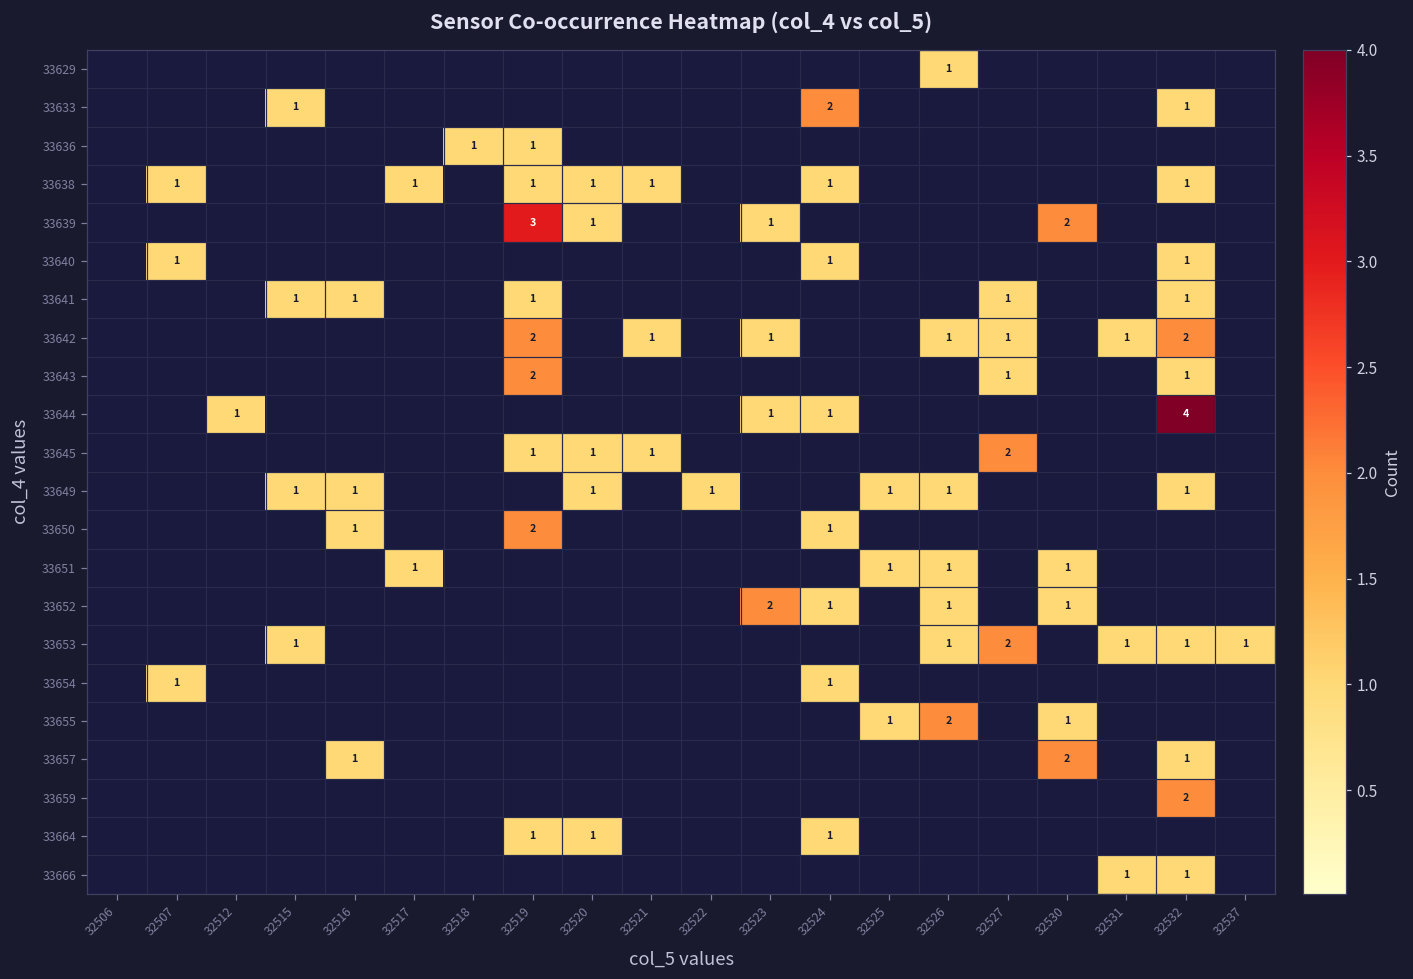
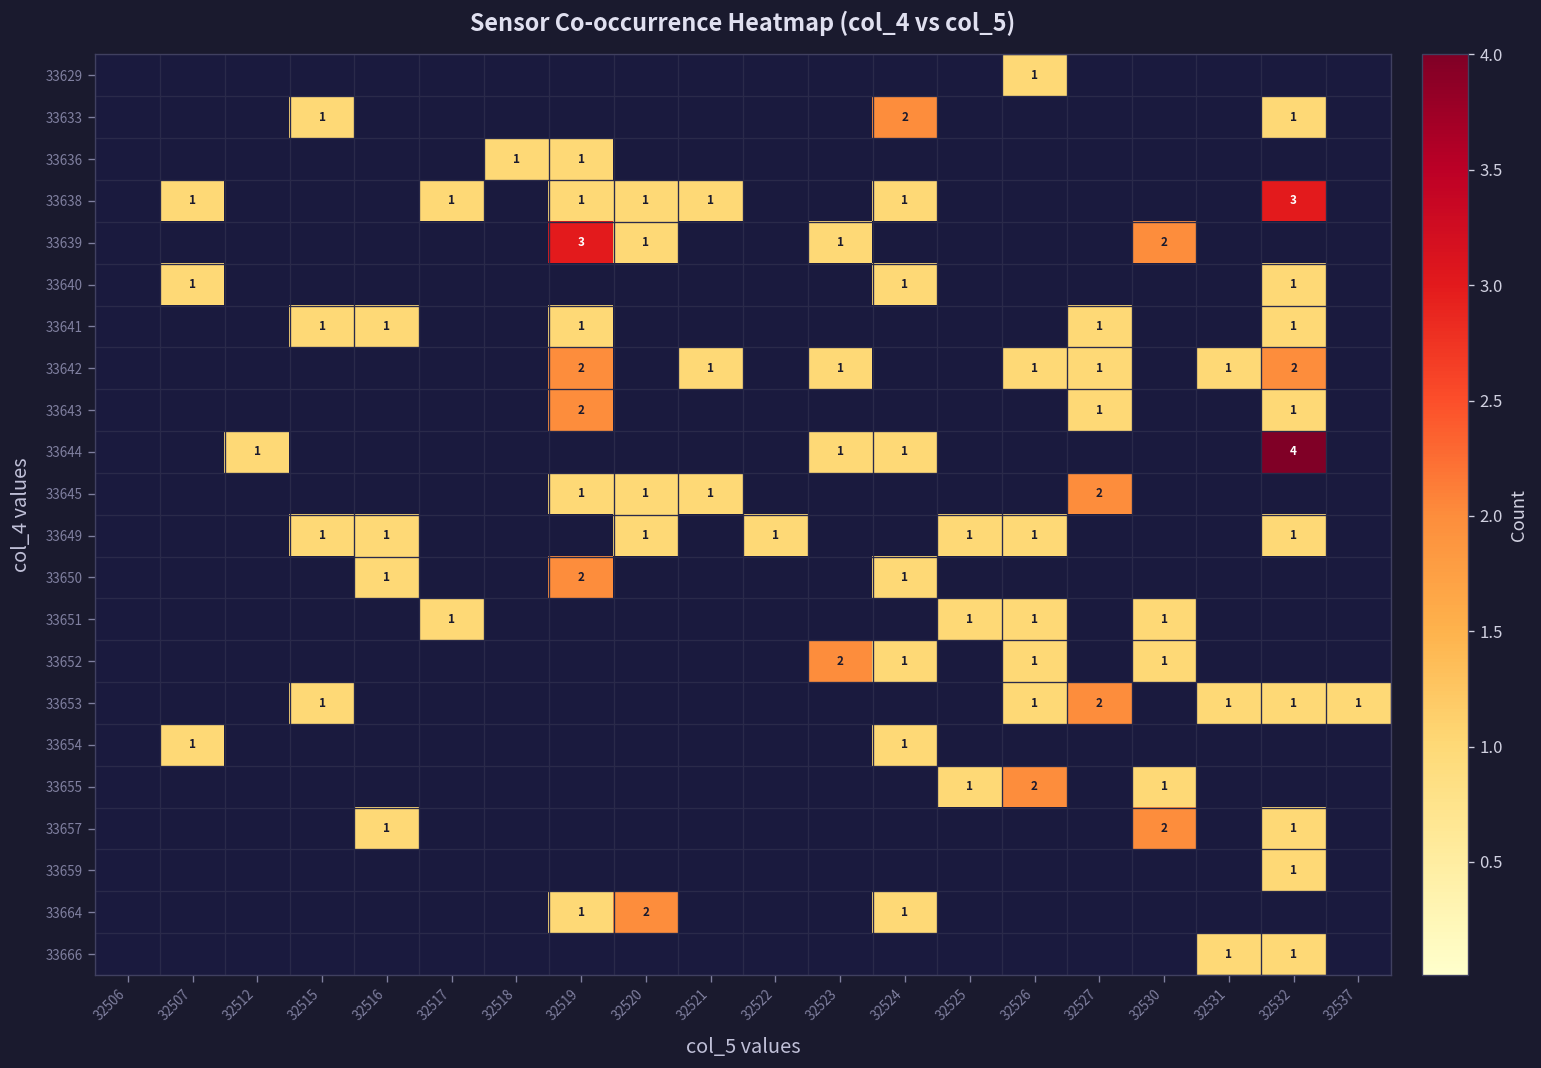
  {
    "33629": {
      "32526": 1
    },
    "33633": {
      "32515": 1,
      "32524": 2,
      "32532": 1
    },
    "33636": {
      "32518": 1,
      "32519": 1
    },
    "33638": {
      "32507": 1,
      "32517": 1,
      "32519": 1,
      "32520": 1,
      "32521": 1,
      "32524": 1,
-     "32532": 1
+     "32532": 3
    },
    "33639": {
      "32519": 3,
      "32520": 1,
      "32523": 1,
      "32530": 2
    },
    "33640": {
      "32507": 1,
      "32524": 1,
      "32532": 1
    },
    "33641": {
      "32515": 1,
      "32516": 1,
      "32519": 1,
      "32527": 1,
      "32532": 1
    },
    "33642": {
      "32519": 2,
      "32521": 1,
      "32523": 1,
      "32526": 1,
      "32527": 1,
      "32531": 1,
      "32532": 2
    },
    "33643": {
      "32519": 2,
      "32527": 1,
      "32532": 1
    },
    "33644": {
      "32512": 1,
      "32523": 1,
      "32524": 1,
      "32532": 4
    },
    "33645": {
      "32519": 1,
      "32520": 1,
      "32521": 1,
      "32527": 2
    },
    "33649": {
      "32515": 1,
      "32516": 1,
      "32520": 1,
      "32522": 1,
      "32525": 1,
      "32526": 1,
      "32532": 1
    },
    "33650": {
      "32516": 1,
      "32519": 2,
      "32524": 1
    },
    "33651": {
      "32517": 1,
      "32525": 1,
      "32526": 1,
      "32530": 1
    },
    "33652": {
      "32523": 2,
      "32524": 1,
      "32526": 1,
      "32530": 1
    },
    "33653": {
      "32515": 1,
      "32526": 1,
      "32527": 2,
      "32531": 1,
      "32532": 1,
      "32537": 1
    },
    "33654": {
      "32507": 1,
      "32524": 1
    },
    "33655": {
      "32525": 1,
      "32526": 2,
      "32530": 1
    },
    "33657": {
      "32516": 1,
      "32530": 2,
      "32532": 1
    },
    "33659": {
-     "32532": 2
+     "32532": 1
    },
    "33664": {
      "32519": 1,
-     "32520": 1,
+     "32520": 2,
      "32524": 1
    },
    "33666": {
      "32531": 1,
      "32532": 1
    }
  }
